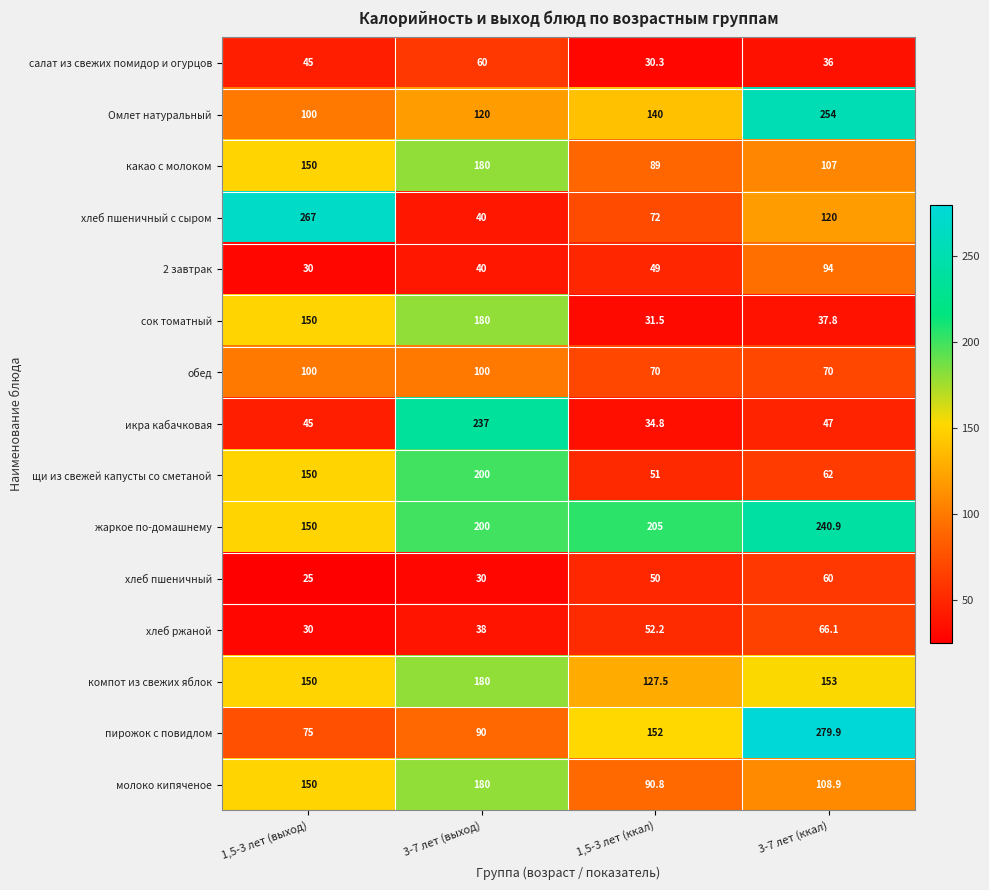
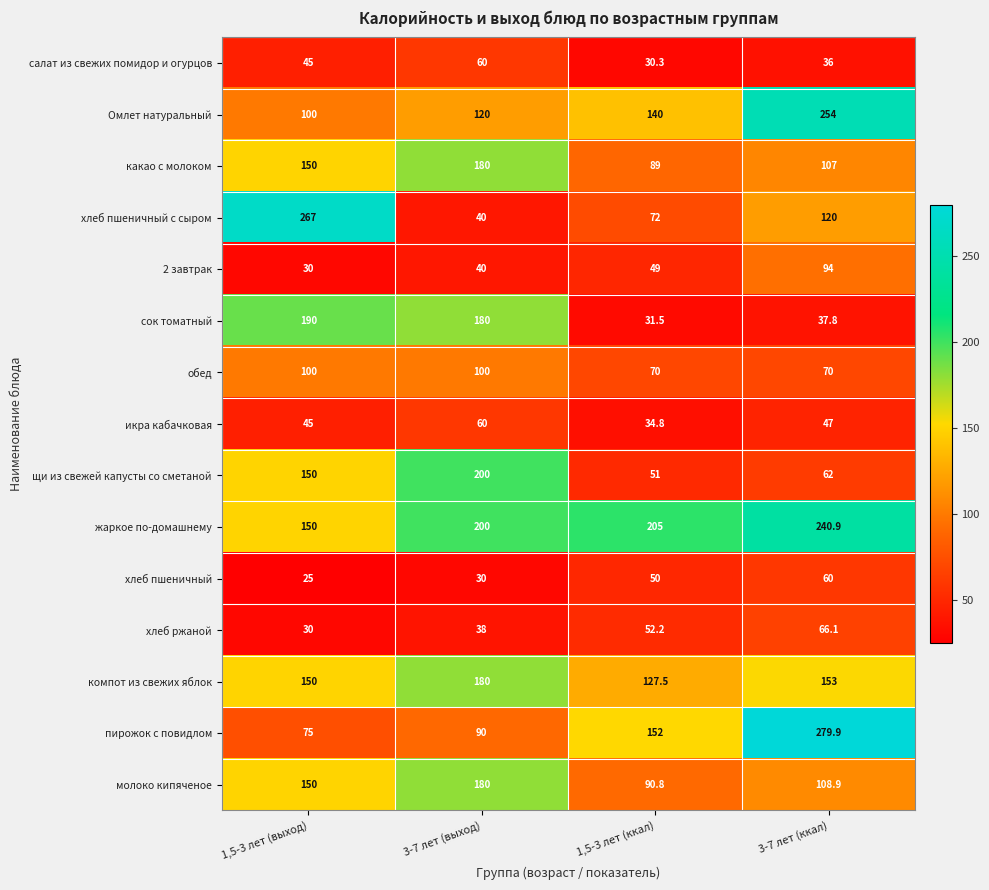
  {
    "салат из свежих помидор и огурцов": {
      "1,5-3 лет (выход)": 45,
      "3-7 лет (выход)": 60,
      "1,5-3 лет (ккал)": 30.3,
      "3-7 лет (ккал)": 36
    },
    "Омлет натуральный": {
      "1,5-3 лет (выход)": 100,
      "3-7 лет (выход)": 120,
      "1,5-3 лет (ккал)": 140,
      "3-7 лет (ккал)": 254
    },
    "какао с молоком": {
      "1,5-3 лет (выход)": 150,
      "3-7 лет (выход)": 180,
      "1,5-3 лет (ккал)": 89,
      "3-7 лет (ккал)": 107
    },
    "хлеб пшеничный с сыром": {
      "1,5-3 лет (выход)": 267,
      "3-7 лет (выход)": 40,
      "1,5-3 лет (ккал)": 72,
      "3-7 лет (ккал)": 120
    },
    "2 завтрак": {
      "1,5-3 лет (выход)": 30,
      "3-7 лет (выход)": 40,
      "1,5-3 лет (ккал)": 49,
      "3-7 лет (ккал)": 94
    },
    "сок томатный": {
-     "1,5-3 лет (выход)": 150,
+     "1,5-3 лет (выход)": 190,
      "3-7 лет (выход)": 180,
      "1,5-3 лет (ккал)": 31.5,
      "3-7 лет (ккал)": 37.8
    },
    "обед": {
      "1,5-3 лет (выход)": 100,
      "3-7 лет (выход)": 100,
      "1,5-3 лет (ккал)": 70,
      "3-7 лет (ккал)": 70
    },
    "икра кабачковая": {
      "1,5-3 лет (выход)": 45,
-     "3-7 лет (выход)": 237,
+     "3-7 лет (выход)": 60,
      "1,5-3 лет (ккал)": 34.8,
      "3-7 лет (ккал)": 47
    },
    "щи из свежей капусты со сметаной": {
      "1,5-3 лет (выход)": 150,
      "3-7 лет (выход)": 200,
      "1,5-3 лет (ккал)": 51,
      "3-7 лет (ккал)": 62
    },
    "жаркое по-домашнему": {
      "1,5-3 лет (выход)": 150,
      "3-7 лет (выход)": 200,
      "1,5-3 лет (ккал)": 205,
      "3-7 лет (ккал)": 240.9
    },
    "хлеб пшеничный": {
      "1,5-3 лет (выход)": 25,
      "3-7 лет (выход)": 30,
      "1,5-3 лет (ккал)": 50,
      "3-7 лет (ккал)": 60
    },
    "хлеб ржаной": {
      "1,5-3 лет (выход)": 30,
      "3-7 лет (выход)": 38,
      "1,5-3 лет (ккал)": 52.2,
      "3-7 лет (ккал)": 66.1
    },
    "компот из свежих яблок": {
      "1,5-3 лет (выход)": 150,
      "3-7 лет (выход)": 180,
      "1,5-3 лет (ккал)": 127.5,
      "3-7 лет (ккал)": 153
    },
    "пирожок с повидлом": {
      "1,5-3 лет (выход)": 75,
      "3-7 лет (выход)": 90,
      "1,5-3 лет (ккал)": 152,
      "3-7 лет (ккал)": 279.9
    },
    "молоко кипяченое": {
      "1,5-3 лет (выход)": 150,
      "3-7 лет (выход)": 180,
      "1,5-3 лет (ккал)": 90.8,
      "3-7 лет (ккал)": 108.9
    }
  }
